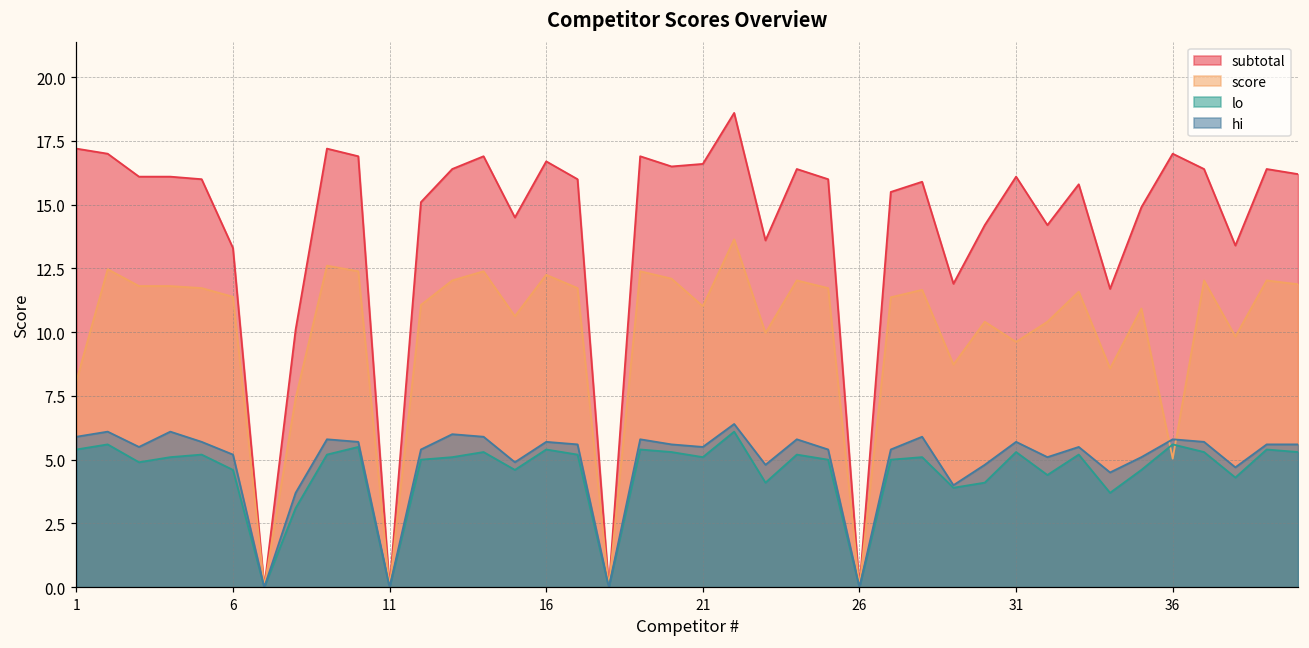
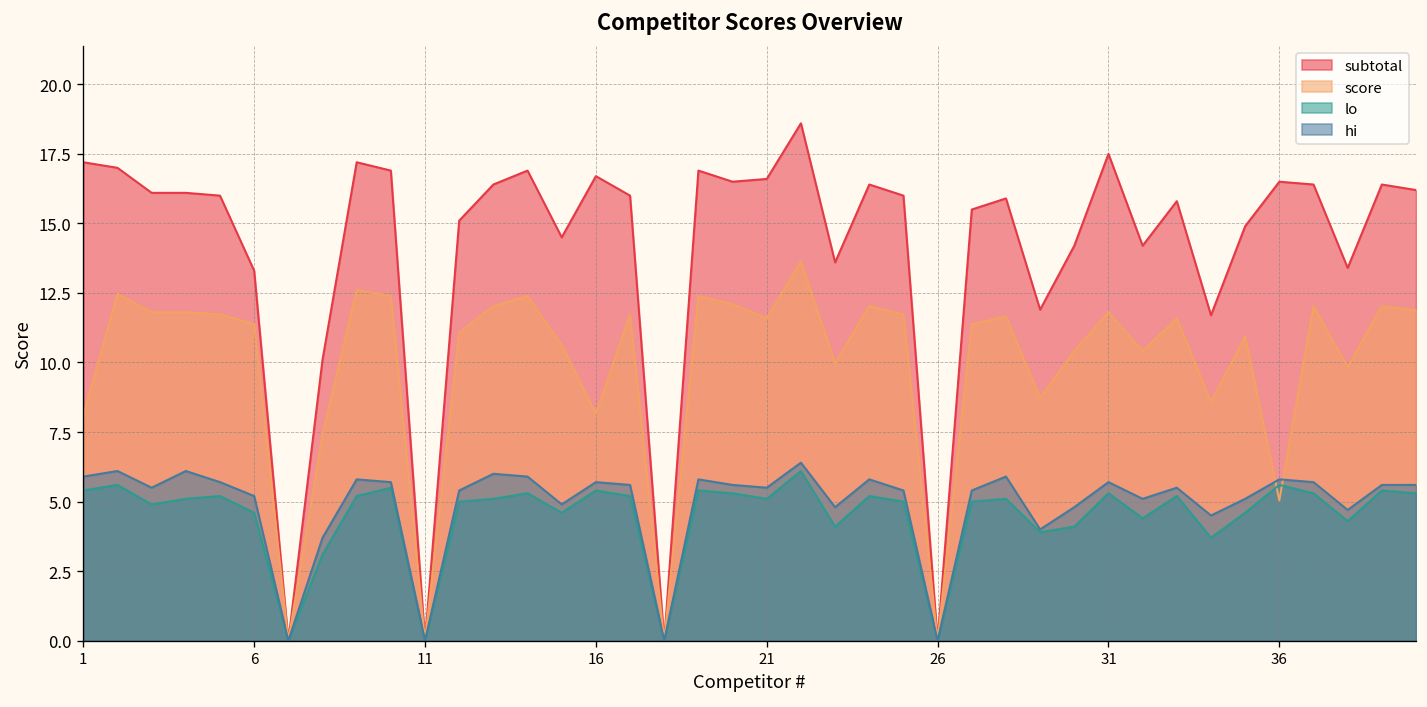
  {
    "subtotal": {
      "1": 17.2,
      "6": 13.3,
      "16": 16.7,
      "21": 16.6,
-     "31": 16.1,
-     "36": 17.0
+     "31": 17.5,
+     "36": 16.5
    },
    "score": {
      "1": 8.1,
      "6": 11.4,
-     "16": 12.3,
-     "21": 11.0,
-     "31": 9.6,
+     "16": 8.2,
+     "21": 11.6,
+     "31": 11.8,
      "36": 5.0
    }
  }
